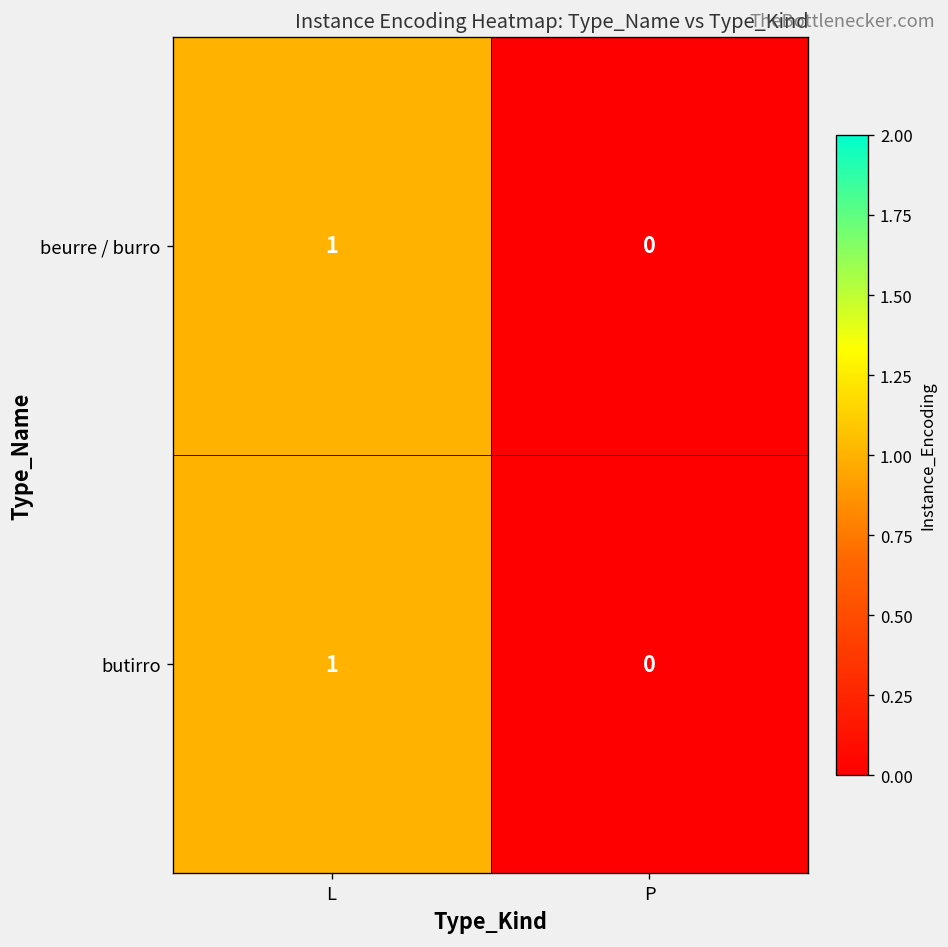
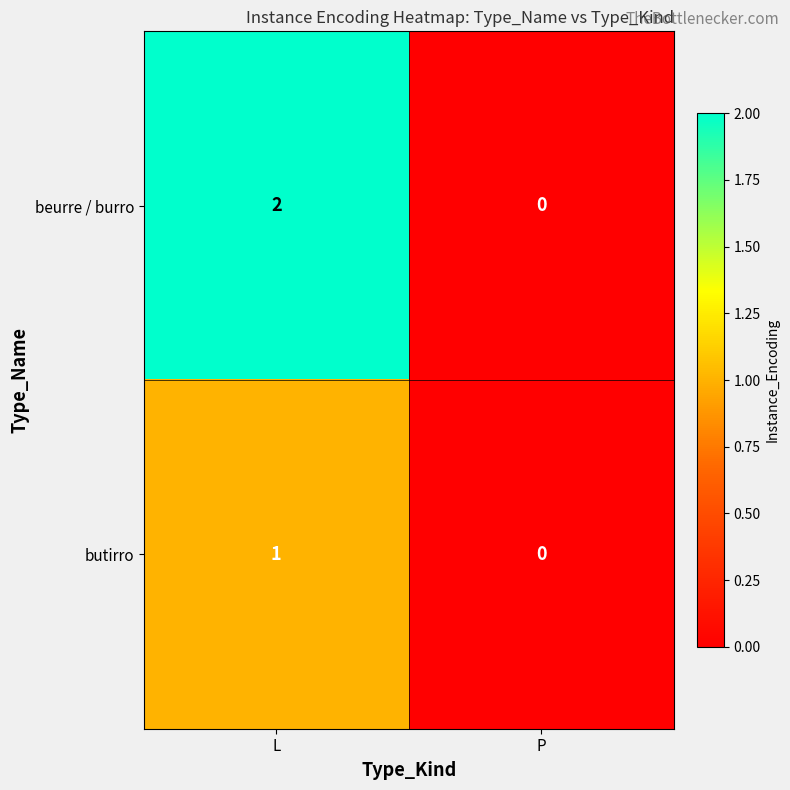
  {
    "beurre / burro": {
-     "L": 1,
+     "L": 2,
      "P": 0
    },
    "butirro": {
      "L": 1,
      "P": 0
    }
  }
